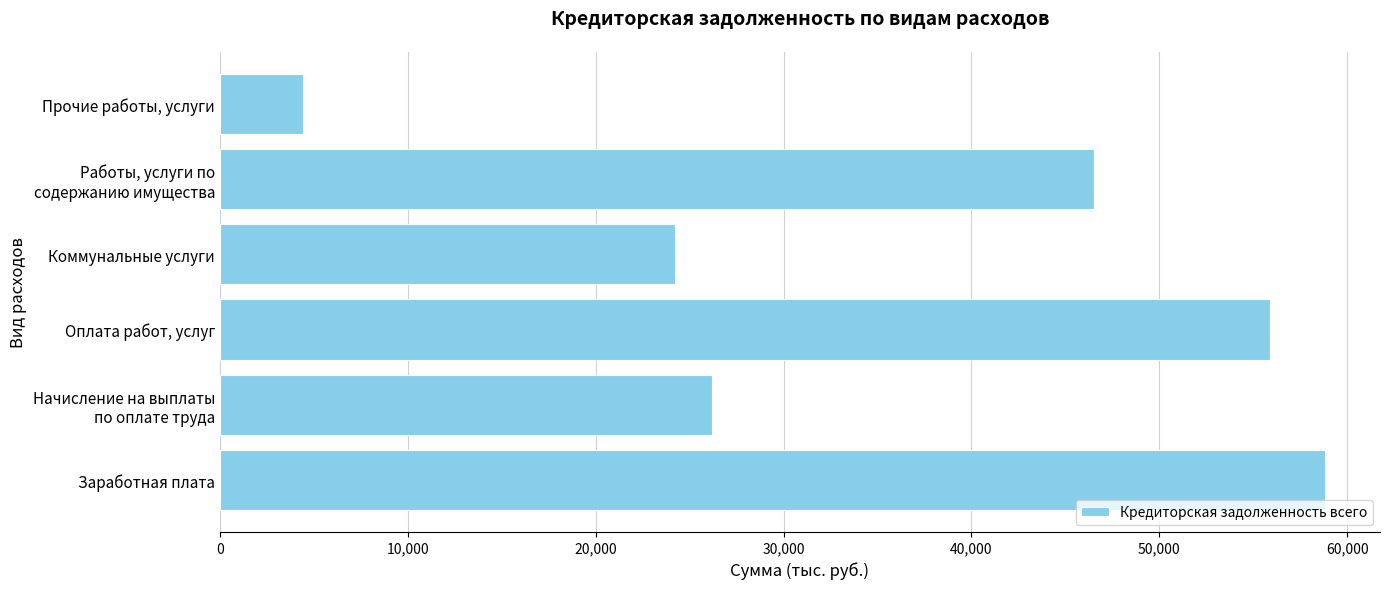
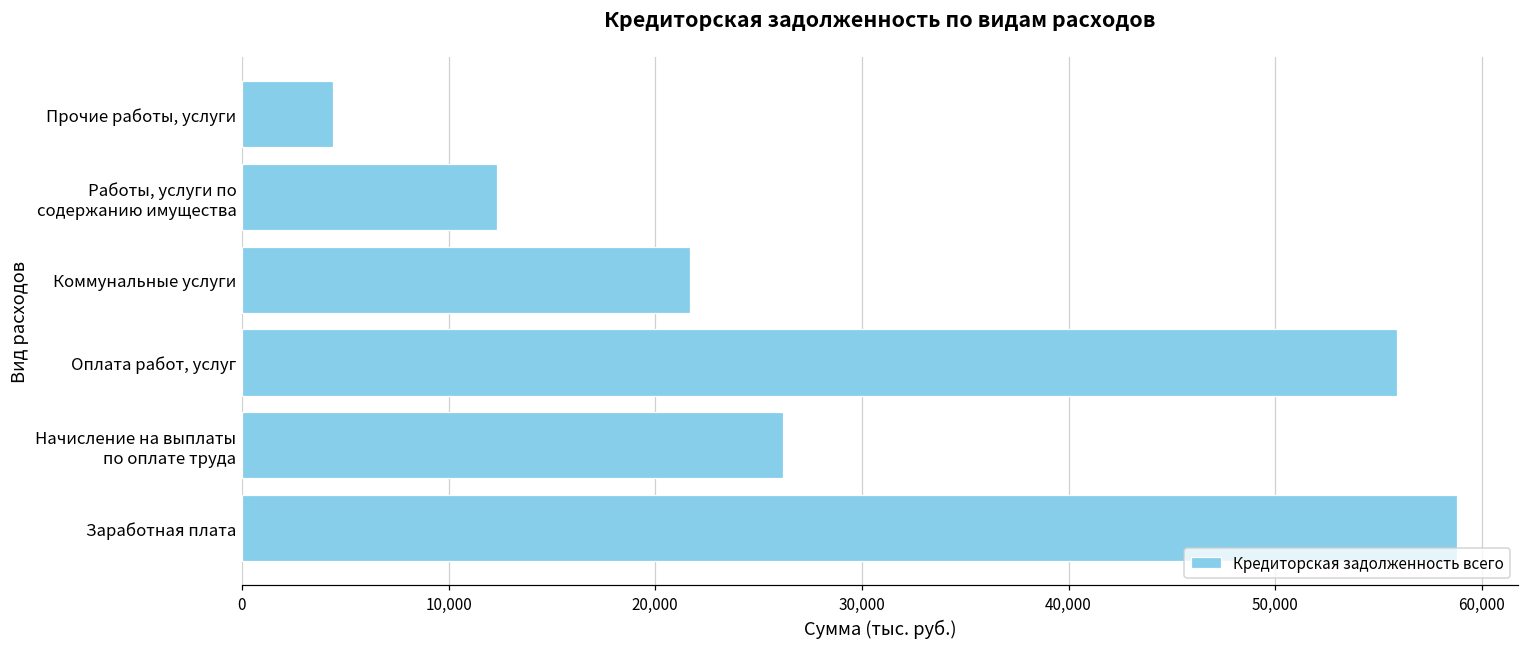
  {
    "Прочие работы, услуги": "4,400",
-   "Работы, услуги по содержанию имущества": "46,500",
-   "Коммунальные услуги": "24,200",
+   "Работы, услуги по содержанию имущества": "12,400",
+   "Коммунальные услуги": "21,700",
    "Оплата работ, услуг": "55,900",
    "Начисление на выплаты по оплате труда": "26,200",
    "Заработная плата": "58,800"
  }
